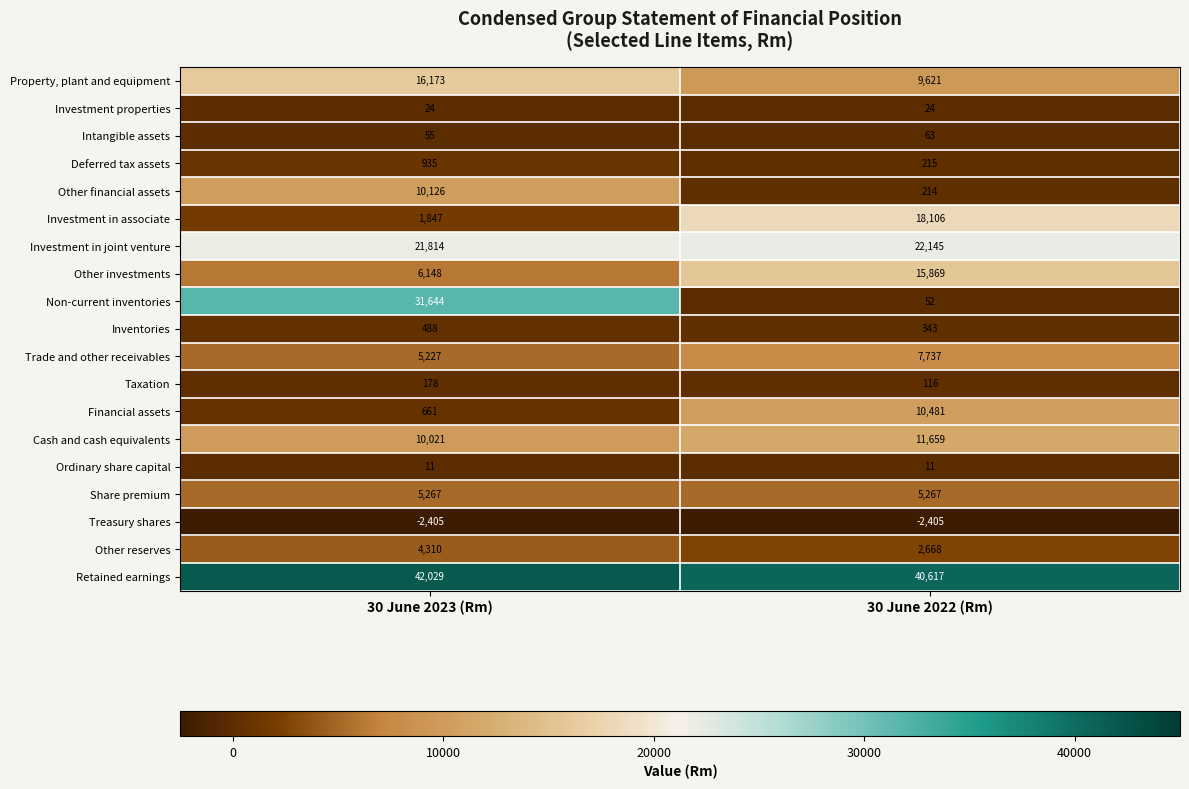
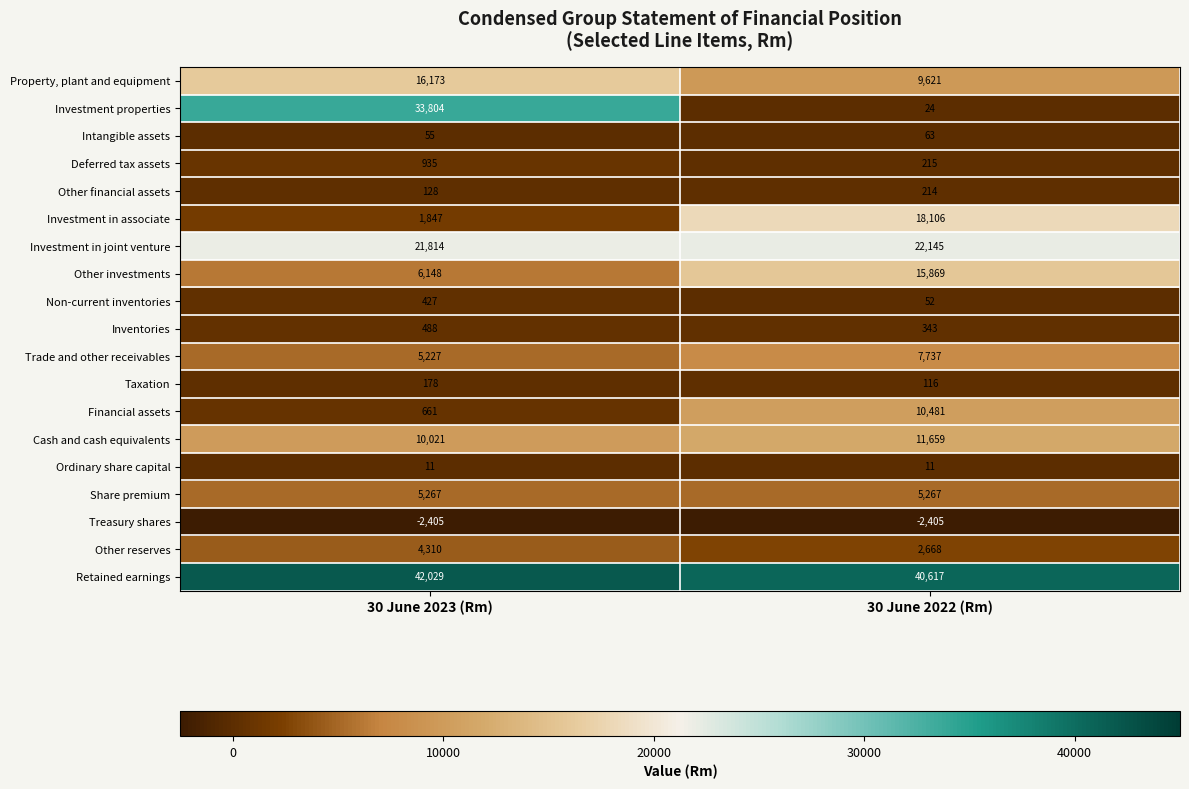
  {
    "Property, plant and equipment": {
      "30 June 2023 (Rm)": "16,173",
      "30 June 2022 (Rm)": "9,621"
    },
    "Investment properties": {
-     "30 June 2023 (Rm)": "24",
+     "30 June 2023 (Rm)": "33,804",
      "30 June 2022 (Rm)": "24"
    },
    "Intangible assets": {
      "30 June 2023 (Rm)": "55",
      "30 June 2022 (Rm)": "63"
    },
    "Deferred tax assets": {
      "30 June 2023 (Rm)": "935",
      "30 June 2022 (Rm)": "215"
    },
    "Other financial assets": {
-     "30 June 2023 (Rm)": "10,126",
+     "30 June 2023 (Rm)": "128",
      "30 June 2022 (Rm)": "214"
    },
    "Investment in associate": {
      "30 June 2023 (Rm)": "1,847",
      "30 June 2022 (Rm)": "18,106"
    },
    "Investment in joint venture": {
      "30 June 2023 (Rm)": "21,814",
      "30 June 2022 (Rm)": "22,145"
    },
    "Other investments": {
      "30 June 2023 (Rm)": "6,148",
      "30 June 2022 (Rm)": "15,869"
    },
    "Non-current inventories": {
-     "30 June 2023 (Rm)": "31,644",
+     "30 June 2023 (Rm)": "427",
      "30 June 2022 (Rm)": "52"
    },
    "Inventories": {
      "30 June 2023 (Rm)": "488",
      "30 June 2022 (Rm)": "343"
    },
    "Trade and other receivables": {
      "30 June 2023 (Rm)": "5,227",
      "30 June 2022 (Rm)": "7,737"
    },
    "Taxation": {
      "30 June 2023 (Rm)": "178",
      "30 June 2022 (Rm)": "116"
    },
    "Financial assets": {
      "30 June 2023 (Rm)": "661",
      "30 June 2022 (Rm)": "10,481"
    },
    "Cash and cash equivalents": {
      "30 June 2023 (Rm)": "10,021",
      "30 June 2022 (Rm)": "11,659"
    },
    "Ordinary share capital": {
      "30 June 2023 (Rm)": "11",
      "30 June 2022 (Rm)": "11"
    },
    "Share premium": {
      "30 June 2023 (Rm)": "5,267",
      "30 June 2022 (Rm)": "5,267"
    },
    "Treasury shares": {
      "30 June 2023 (Rm)": "-2,405",
      "30 June 2022 (Rm)": "-2,405"
    },
    "Other reserves": {
      "30 June 2023 (Rm)": "4,310",
      "30 June 2022 (Rm)": "2,668"
    },
    "Retained earnings": {
      "30 June 2023 (Rm)": "42,029",
      "30 June 2022 (Rm)": "40,617"
    }
  }
